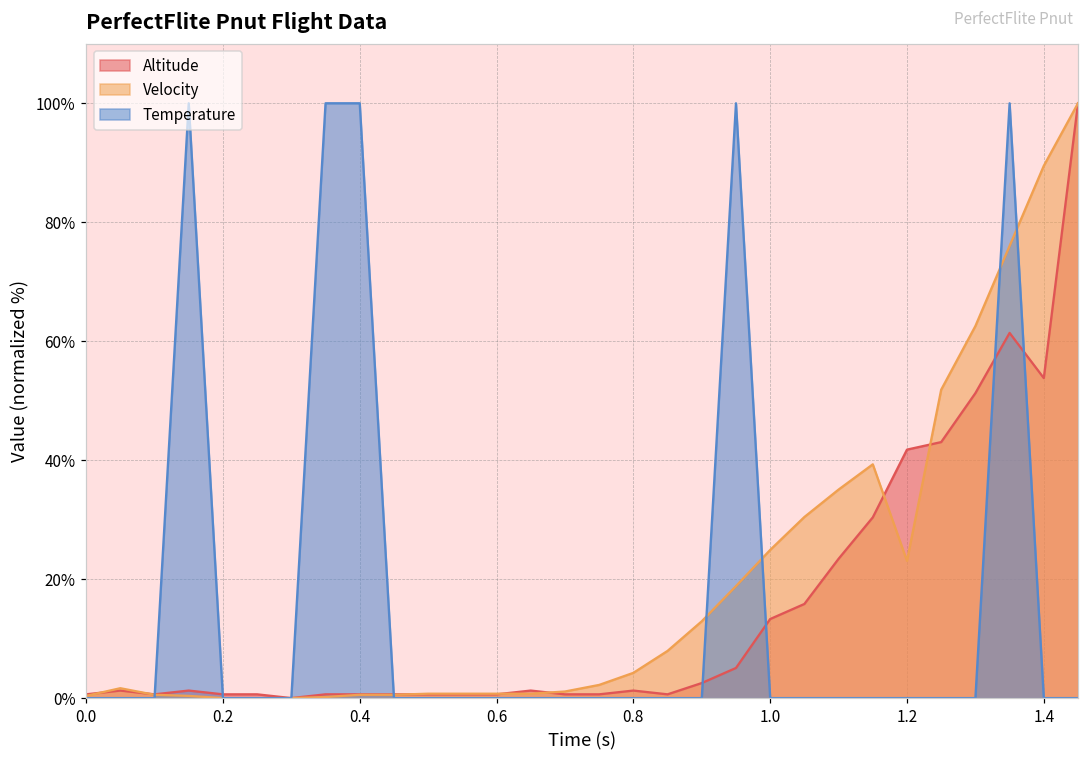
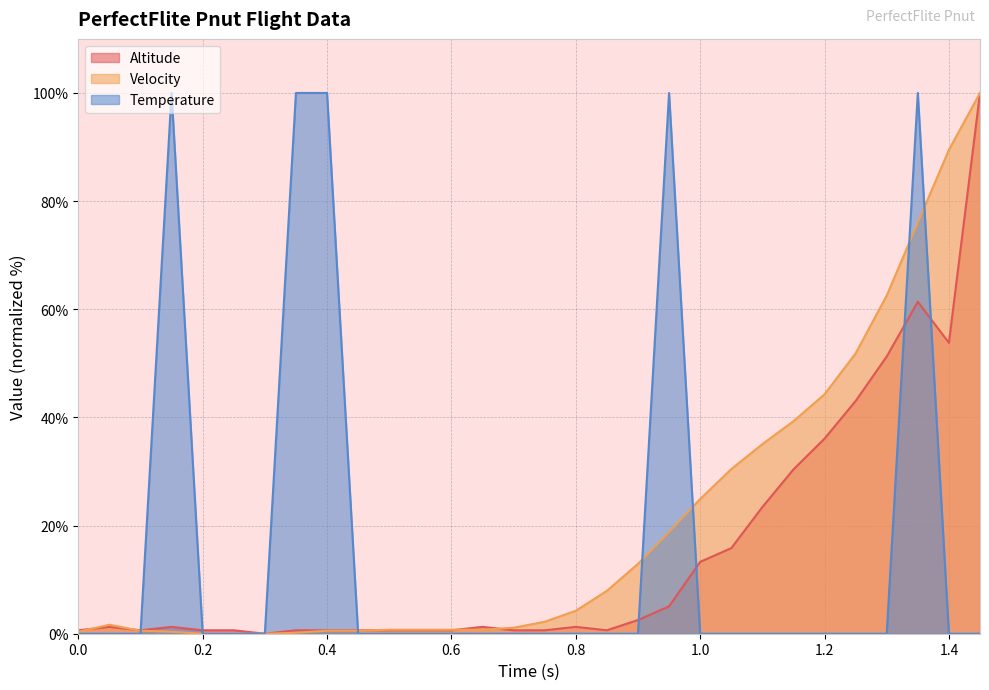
  {
    "Altitude": {
      "0.2": "1%",
      "0.8": "1%",
      "1.0": "13%",
-     "1.2": "42%",
+     "1.2": "36%",
      "1.4": "54%"
    },
    "Velocity": {
      "0.8": "4%",
      "1.0": "25%",
-     "1.2": "23%",
+     "1.2": "44%",
      "1.4": "89%"
    },
    "Temperature": {
      "0.4": "100%",
      "0.6": "0%",
      "0.8": "0%",
      "1.0": "0%",
      "1.2": "0%",
      "1.4": "0%"
    }
  }
